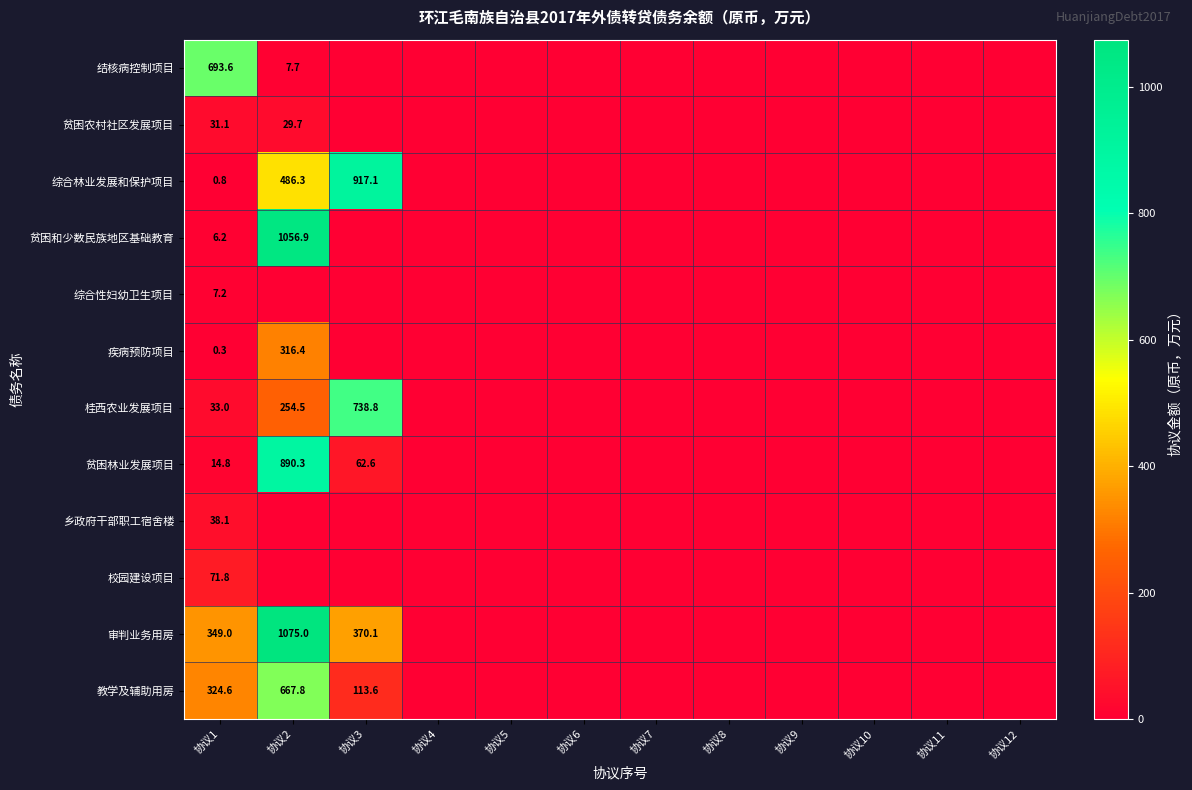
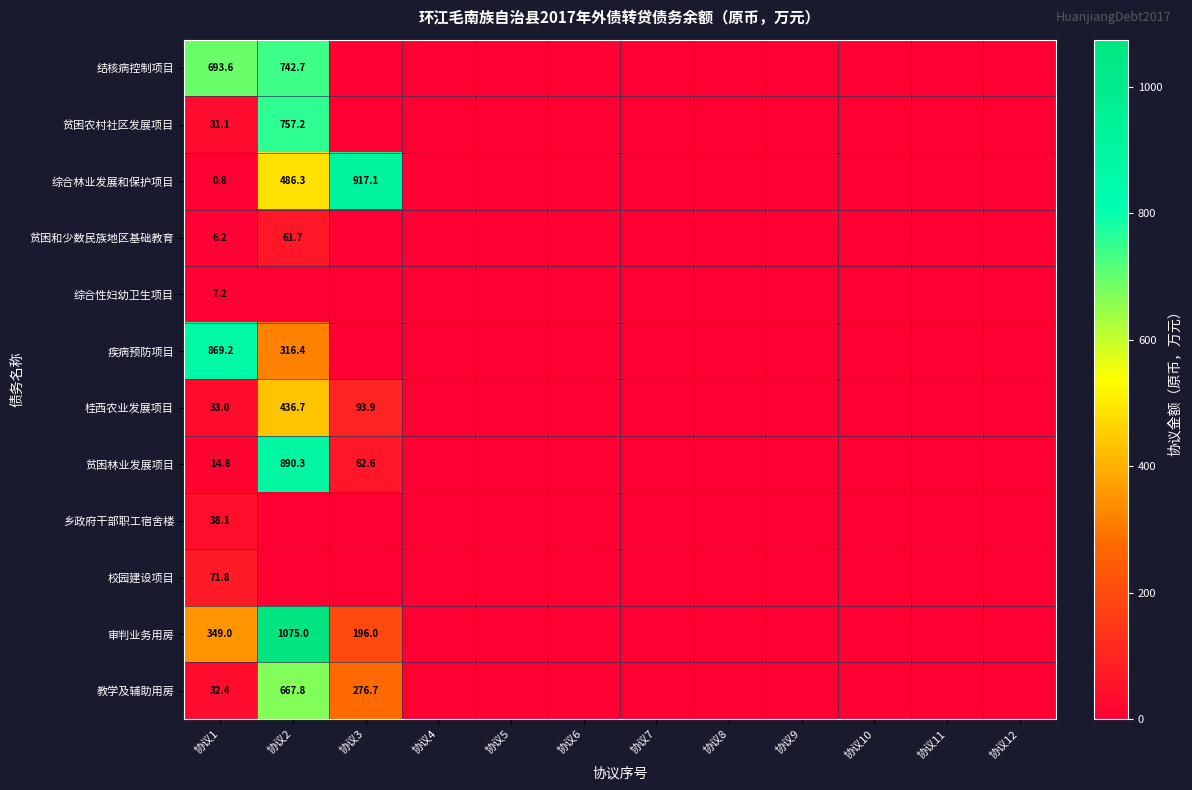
  {
    "结核病控制项目": {
      "协议1": 693.6,
-     "协议2": 7.7
+     "协议2": 742.7
    },
    "贫困农村社区发展项目": {
      "协议1": 31.1,
-     "协议2": 29.7
+     "协议2": 757.2
    },
    "综合林业发展和保护项目": {
      "协议1": 0.8,
      "协议2": 486.3,
      "协议3": 917.1
    },
    "贫困和少数民族地区基础教育": {
      "协议1": 6.2,
-     "协议2": 1056.9
+     "协议2": 61.7
    },
    "综合性妇幼卫生项目": {
      "协议1": 7.2
    },
    "疾病预防项目": {
-     "协议1": 0.3,
+     "协议1": 869.2,
      "协议2": 316.4
    },
    "桂西农业发展项目": {
      "协议1": 33.0,
-     "协议2": 254.5,
-     "协议3": 738.8
+     "协议2": 436.7,
+     "协议3": 93.9
    },
    "贫困林业发展项目": {
      "协议1": 14.8,
      "协议2": 890.3,
      "协议3": 62.6
    },
    "乡政府干部职工宿舍楼": {
      "协议1": 38.1
    },
    "校园建设项目": {
      "协议1": 71.8
    },
    "审判业务用房": {
      "协议1": 349.0,
      "协议2": 1075.0,
-     "协议3": 370.1
+     "协议3": 196.0
    },
    "教学及辅助用房": {
-     "协议1": 324.6,
+     "协议1": 32.4,
      "协议2": 667.8,
-     "协议3": 113.6
+     "协议3": 276.7
    }
  }
